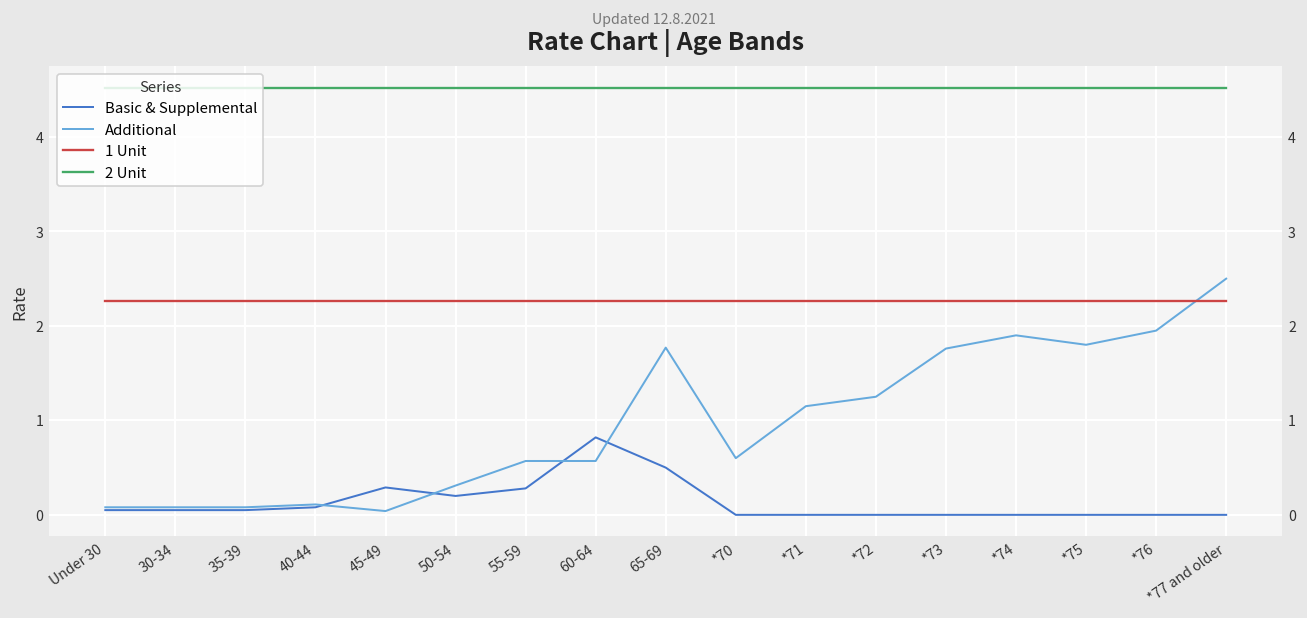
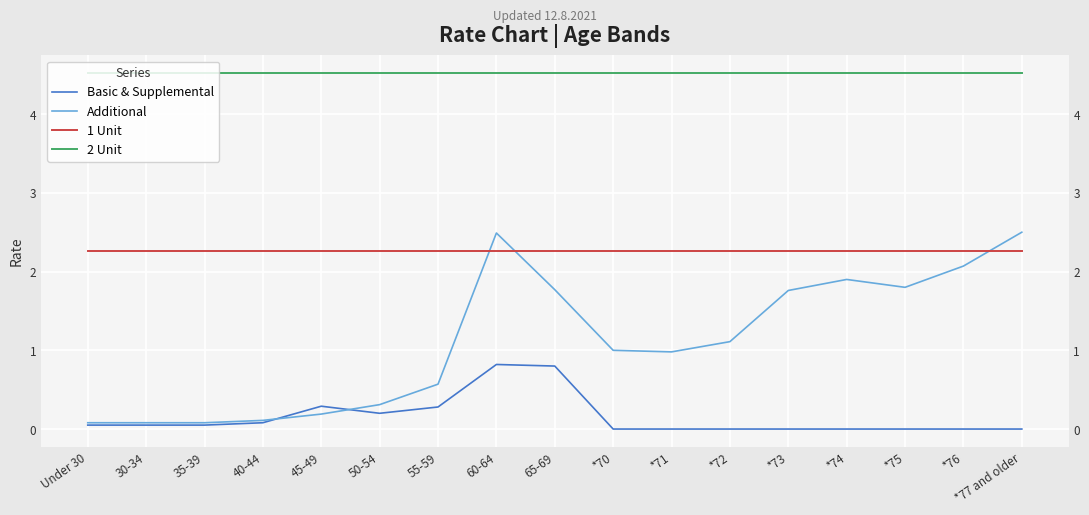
  {
    "Basic & Supplemental": {
      "45-49": 0.3,
      "50-54": 0.2,
      "55-59": 0.3,
      "60-64": 0.8,
-     "65-69": 0.5,
+     "65-69": 0.8,
      "*70": 0.0,
      "*71": 0.0,
      "*72": 0.0,
      "*73": 0.0,
      "*74": 0.0,
      "*75": 0.0,
      "*76": 0.0,
      "*77 and older": 0.0
    },
    "Additional": {
-     "45-49": 0.0,
+     "45-49": 0.2,
      "50-54": 0.3,
      "55-59": 0.6,
-     "60-64": 0.6,
+     "60-64": 2.5,
      "65-69": 1.8,
-     "*70": 0.6,
-     "*71": 1.2,
-     "*72": 1.3,
+     "*70": 1.0,
+     "*71": 1.0,
+     "*72": 1.1,
      "*73": 1.8,
      "*74": 1.9,
      "*75": 1.8,
-     "*76": 2.0,
+     "*76": 2.1,
      "*77 and older": 2.5
    },
    "1 Unit": {
      "Under 30": 2.3,
      "30-34": 2.3,
      "35-39": 2.3,
      "40-44": 2.3,
      "45-49": 2.3,
      "50-54": 2.3,
      "55-59": 2.3,
      "60-64": 2.3,
      "65-69": 2.3,
      "*70": 2.3,
      "*71": 2.3,
      "*72": 2.3,
      "*73": 2.3,
      "*74": 2.3,
      "*75": 2.3,
      "*76": 2.3,
      "*77 and older": 2.3
    },
    "2 Unit": {
      "40-44": 4.5,
      "45-49": 4.5,
      "50-54": 4.5,
      "55-59": 4.5,
      "60-64": 4.5,
      "65-69": 4.5,
      "*70": 4.5,
      "*71": 4.5,
      "*72": 4.5,
      "*73": 4.5,
      "*74": 4.5,
      "*75": 4.5,
      "*76": 4.5,
      "*77 and older": 4.5
    }
  }
